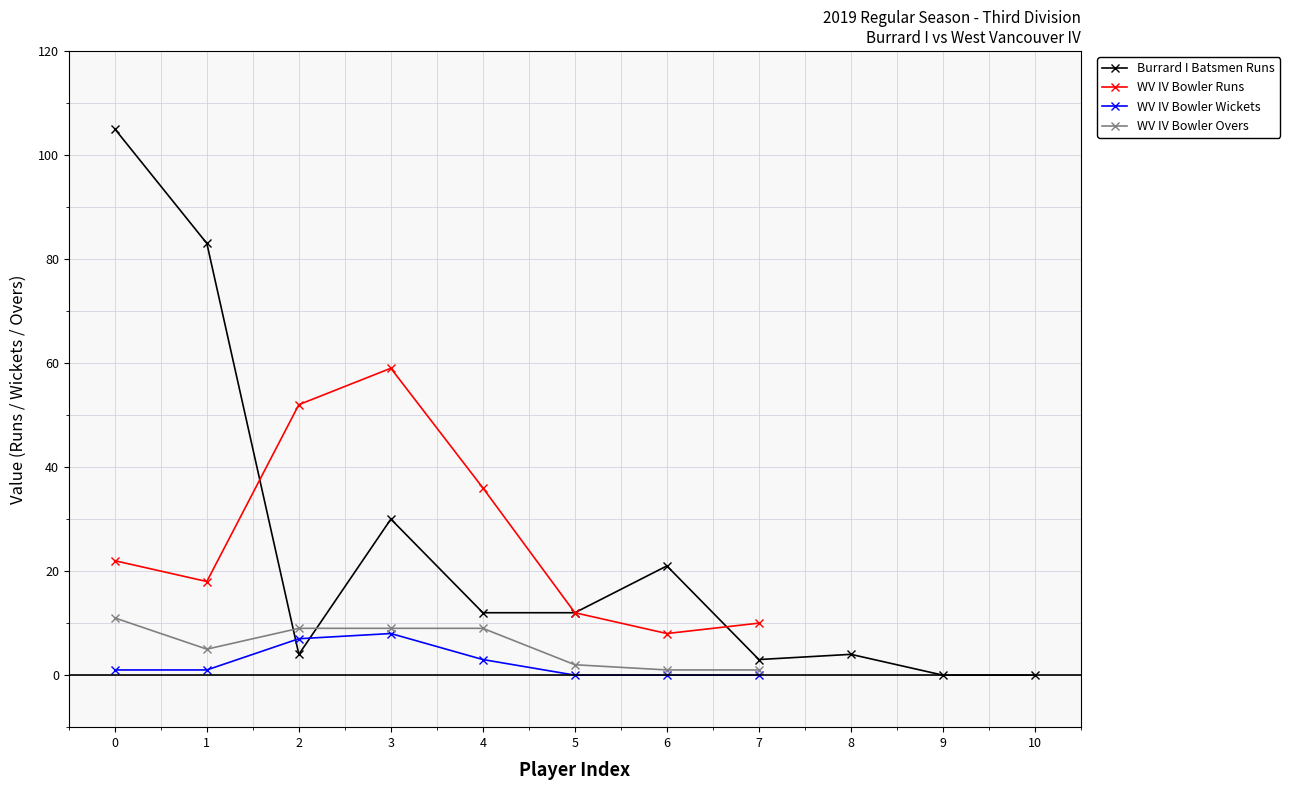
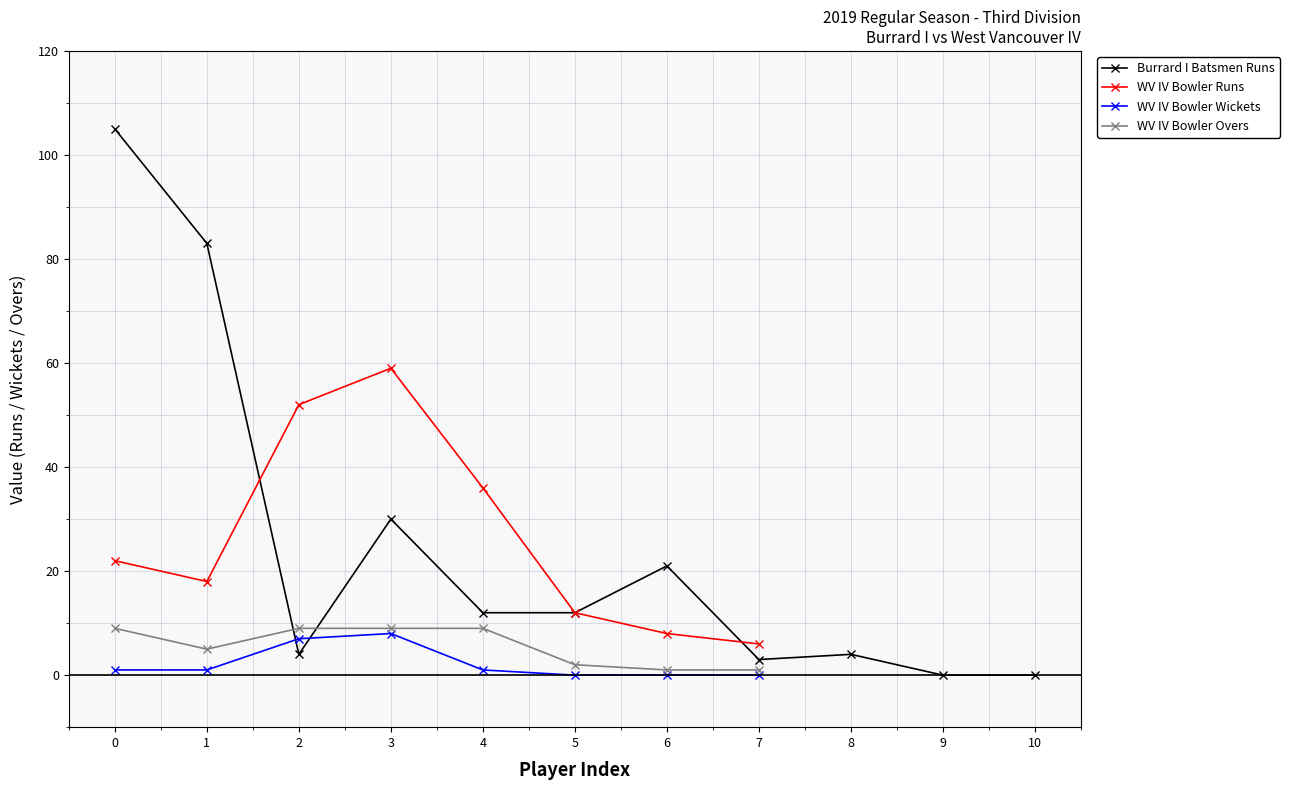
  {
    "Burrard I Batsmen Runs": {
      "0": 105,
      "1": 83,
      "2": 4,
      "3": 30,
      "4": 12,
      "6": 21,
      "7": 3,
      "8": 4,
      "9": 0,
      "10": 0
    },
    "WV IV Bowler Runs": {
      "0": 22,
      "1": 18,
      "2": 52,
      "3": 59,
      "4": 36,
      "6": 8,
-     "7": 10
+     "7": 6
    },
    "WV IV Bowler Wickets": {
      "0": 1,
      "1": 1,
      "2": 7,
      "3": 8,
-     "4": 3,
+     "4": 1,
      "5": 0,
      "6": 0,
      "7": 0
    },
    "WV IV Bowler Overs": {
-     "0": 11,
+     "0": 9,
      "1": 5,
      "2": 9,
      "3": 9,
      "4": 9,
      "5": 2,
      "6": 1,
      "7": 1
    }
  }
